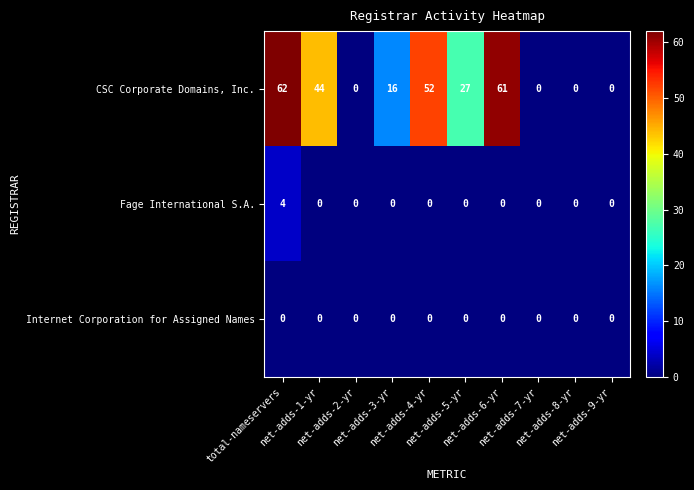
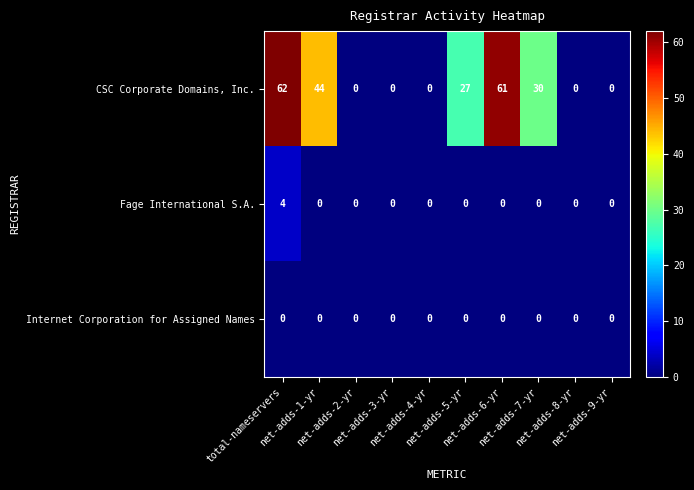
  {
    "CSC Corporate Domains, Inc.": {
      "total-nameservers": 62,
      "net-adds-1-yr": 44,
      "net-adds-2-yr": 0,
-     "net-adds-3-yr": 16,
-     "net-adds-4-yr": 52,
+     "net-adds-3-yr": 0,
+     "net-adds-4-yr": 0,
      "net-adds-5-yr": 27,
      "net-adds-6-yr": 61,
-     "net-adds-7-yr": 0,
+     "net-adds-7-yr": 30,
      "net-adds-8-yr": 0,
      "net-adds-9-yr": 0
    },
    "Fage International S.A.": {
      "total-nameservers": 4,
      "net-adds-1-yr": 0,
      "net-adds-2-yr": 0,
      "net-adds-3-yr": 0,
      "net-adds-4-yr": 0,
      "net-adds-5-yr": 0,
      "net-adds-6-yr": 0,
      "net-adds-7-yr": 0,
      "net-adds-8-yr": 0,
      "net-adds-9-yr": 0
    },
    "Internet Corporation for Assigned Names": {
      "total-nameservers": 0,
      "net-adds-1-yr": 0,
      "net-adds-2-yr": 0,
      "net-adds-3-yr": 0,
      "net-adds-4-yr": 0,
      "net-adds-5-yr": 0,
      "net-adds-6-yr": 0,
      "net-adds-7-yr": 0,
      "net-adds-8-yr": 0,
      "net-adds-9-yr": 0
    }
  }
